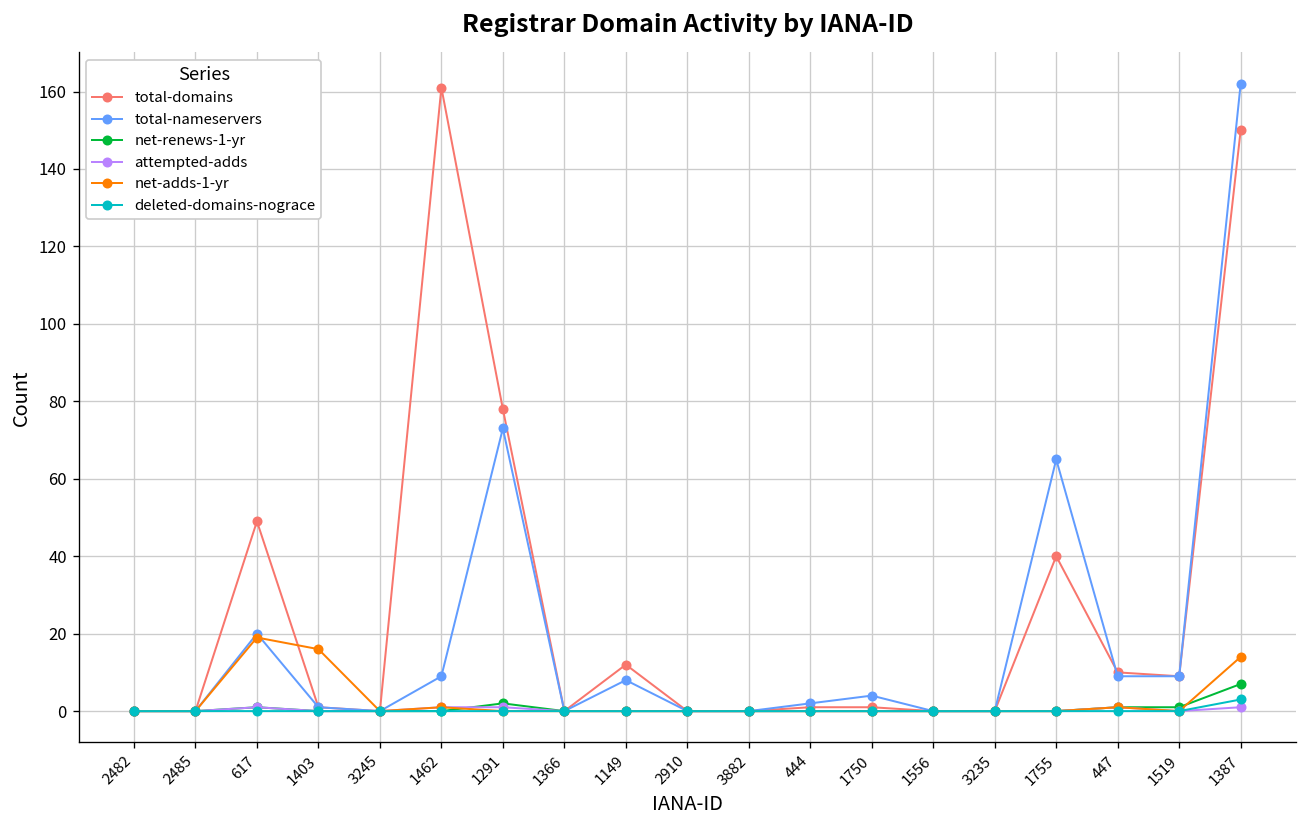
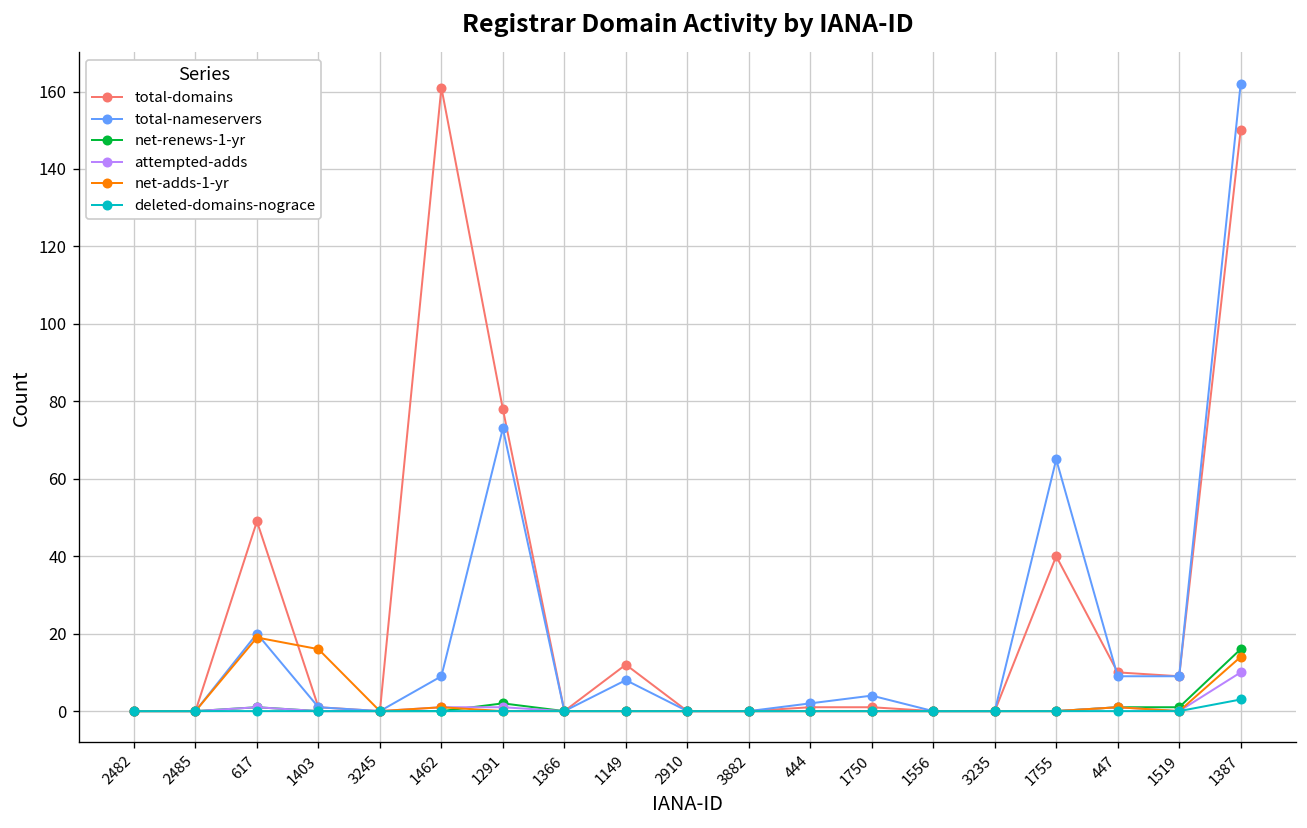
  {
    "total-domains": {
      "617": 49,
      "1462": 161,
      "1291": 78,
      "1149": 12,
      "444": 1,
      "1750": 1,
      "1755": 40,
      "447": 10,
      "1387": 150
    },
    "total-nameservers": {
      "617": 20,
      "1462": 9,
      "1291": 73,
      "1149": 8,
      "444": 2,
      "1750": 4,
      "1755": 65,
      "447": 9,
      "1387": 162
    },
    "net-renews-1-yr": {
      "1291": 2,
      "1519": 1,
-     "1387": 7
+     "1387": 16
    },
    "attempted-adds": {
      "1291": 1,
-     "1387": 1
+     "1387": 10
    },
    "net-adds-1-yr": {
      "617": 19,
      "1403": 16,
      "1387": 14
    },
    "deleted-domains-nograce": {
      "617": 0,
      "447": 0,
      "1387": 3
    }
  }
